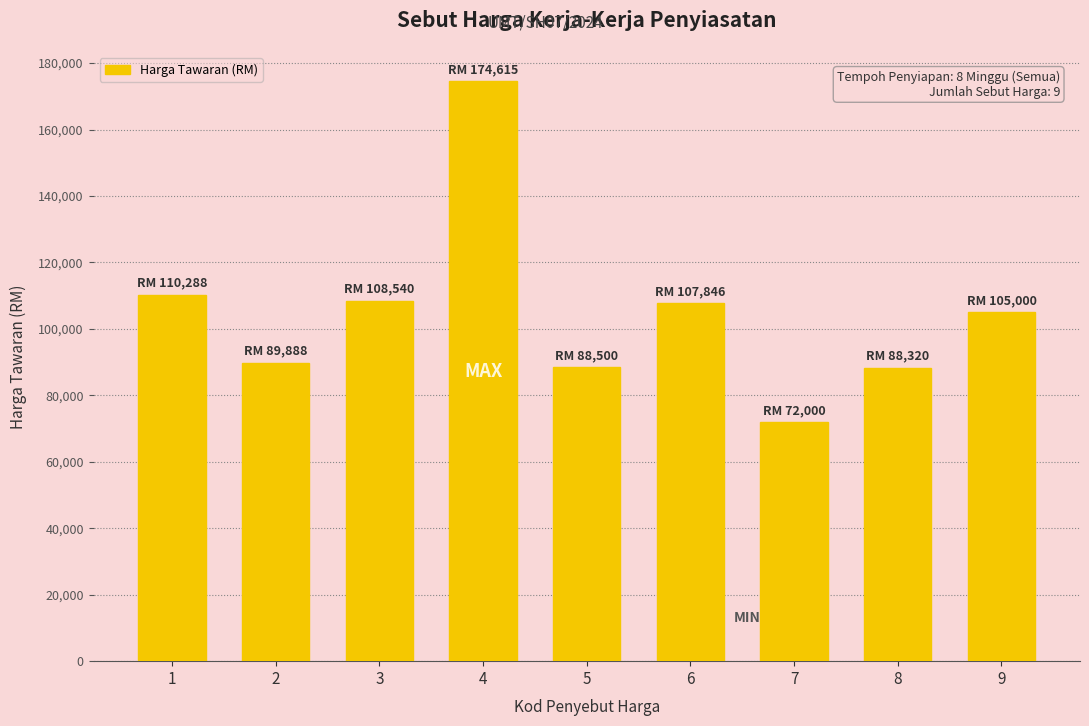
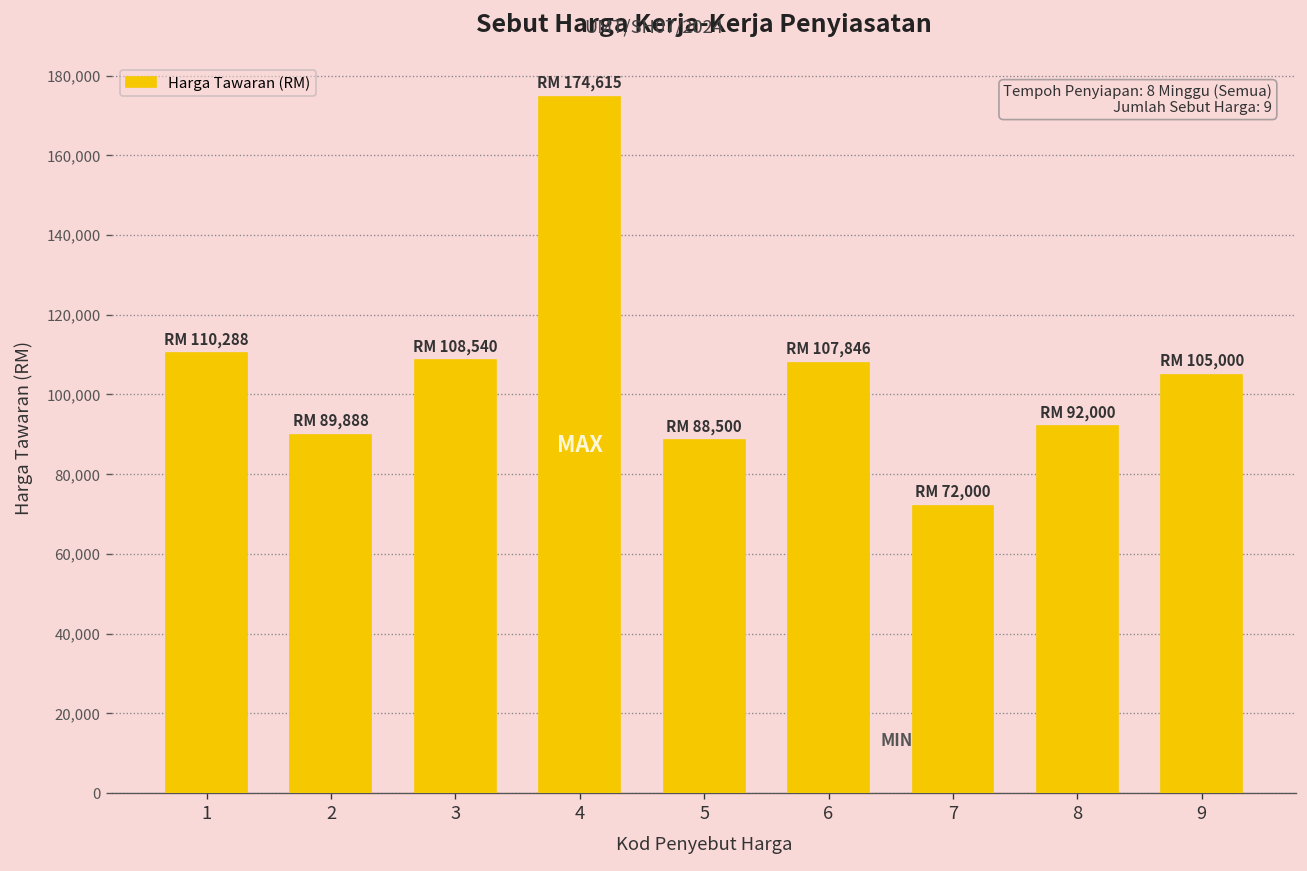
  {
    "1": "110,288",
    "2": "89,888",
    "3": "108,540",
    "4": "174,615",
    "5": "88,500",
    "6": "107,846",
    "7": "72,000",
-   "8": "88,320",
+   "8": "92,000",
    "9": "105,000"
  }
